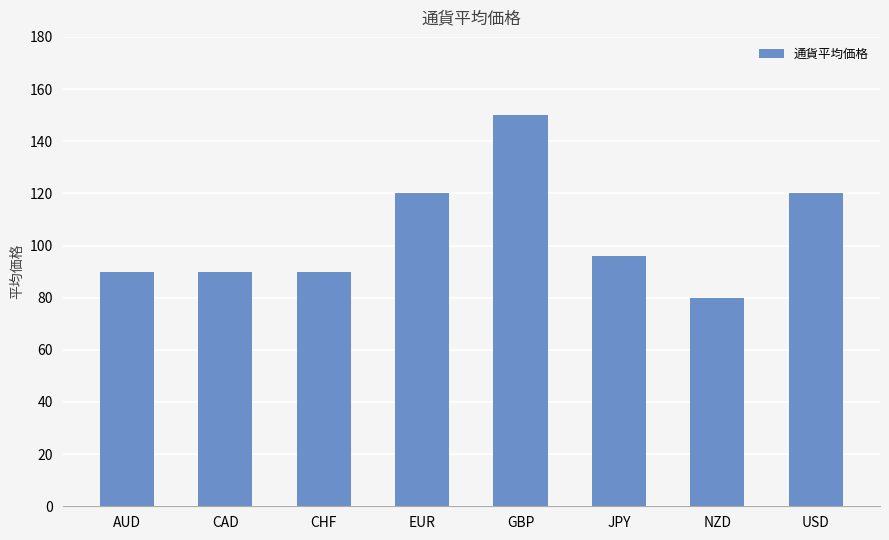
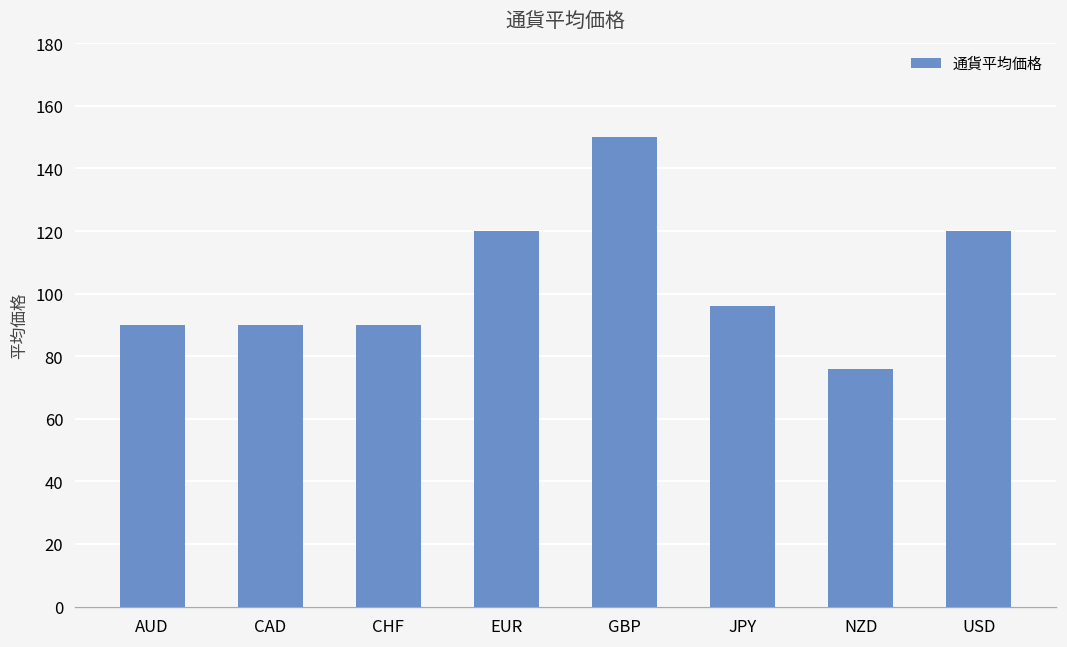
  {
    "AUD": 90,
    "CAD": 90,
    "CHF": 90,
    "EUR": 120,
    "GBP": 150,
    "JPY": 96,
-   "NZD": 80,
+   "NZD": 76,
    "USD": 120
  }
